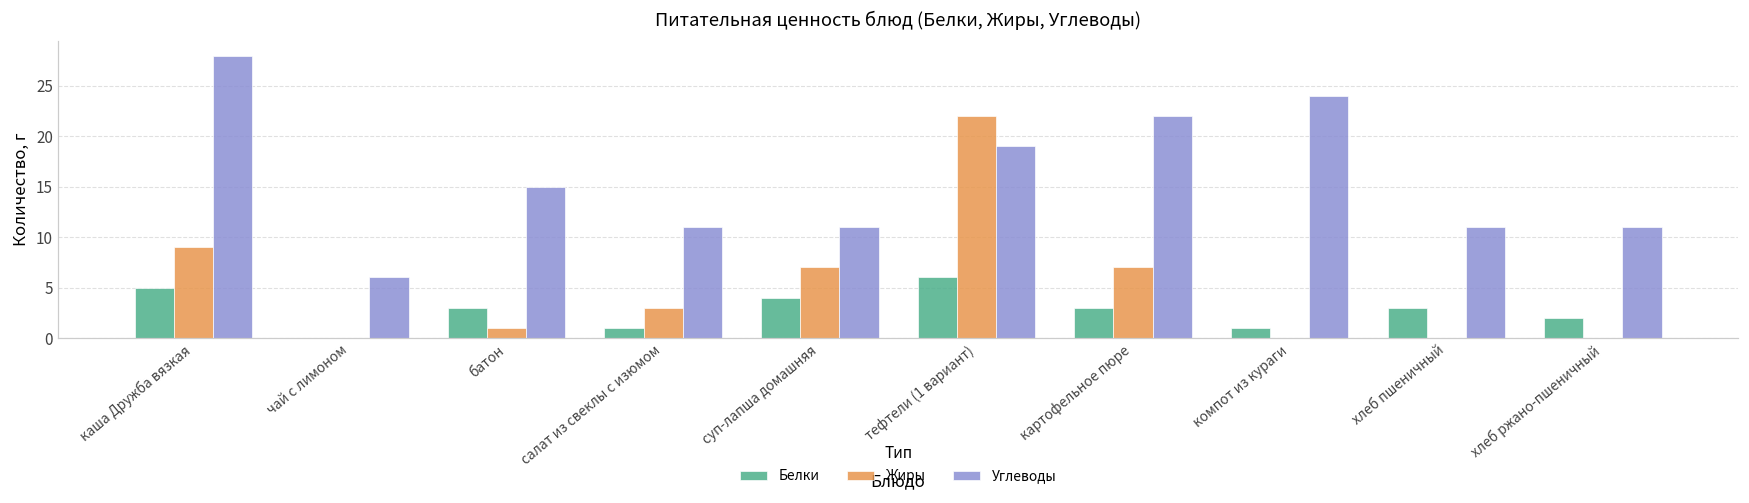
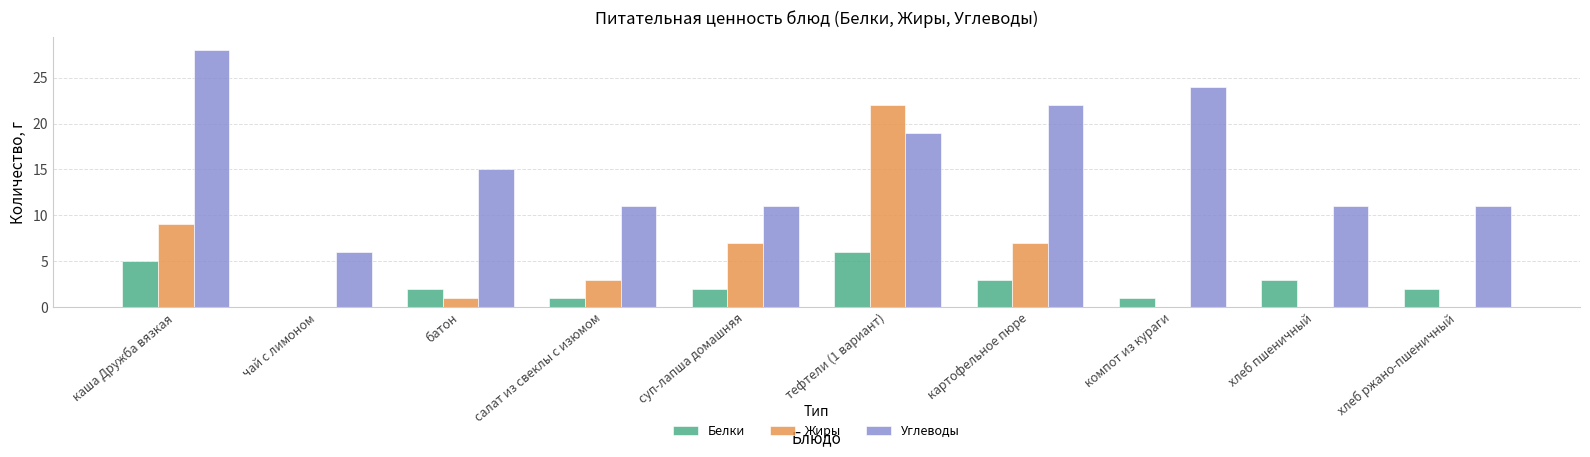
  {
    "Белки": {
      "каша Дружба вязкая": 5,
      "чай с лимоном": 0,
-     "батон": 3,
+     "батон": 2,
      "салат из свеклы с изюмом": 1,
-     "суп-лапша домашняя": 4,
+     "суп-лапша домашняя": 2,
      "тефтели (1 вариант)": 6,
      "картофельное пюре": 3,
      "компот из кураги": 1,
      "хлеб пшеничный": 3,
      "хлеб ржано-пшеничный": 2
    },
    "Жиры": {
      "каша Дружба вязкая": 9,
      "чай с лимоном": 0,
      "батон": 1,
      "салат из свеклы с изюмом": 3,
      "суп-лапша домашняя": 7,
      "тефтели (1 вариант)": 22,
      "картофельное пюре": 7,
      "компот из кураги": 0,
      "хлеб пшеничный": 0,
      "хлеб ржано-пшеничный": 0
    },
    "Углеводы": {
      "каша Дружба вязкая": 28,
      "чай с лимоном": 6,
      "батон": 15,
      "салат из свеклы с изюмом": 11,
      "суп-лапша домашняя": 11,
      "тефтели (1 вариант)": 19,
      "картофельное пюре": 22,
      "компот из кураги": 24,
      "хлеб пшеничный": 11,
      "хлеб ржано-пшеничный": 11
    }
  }
